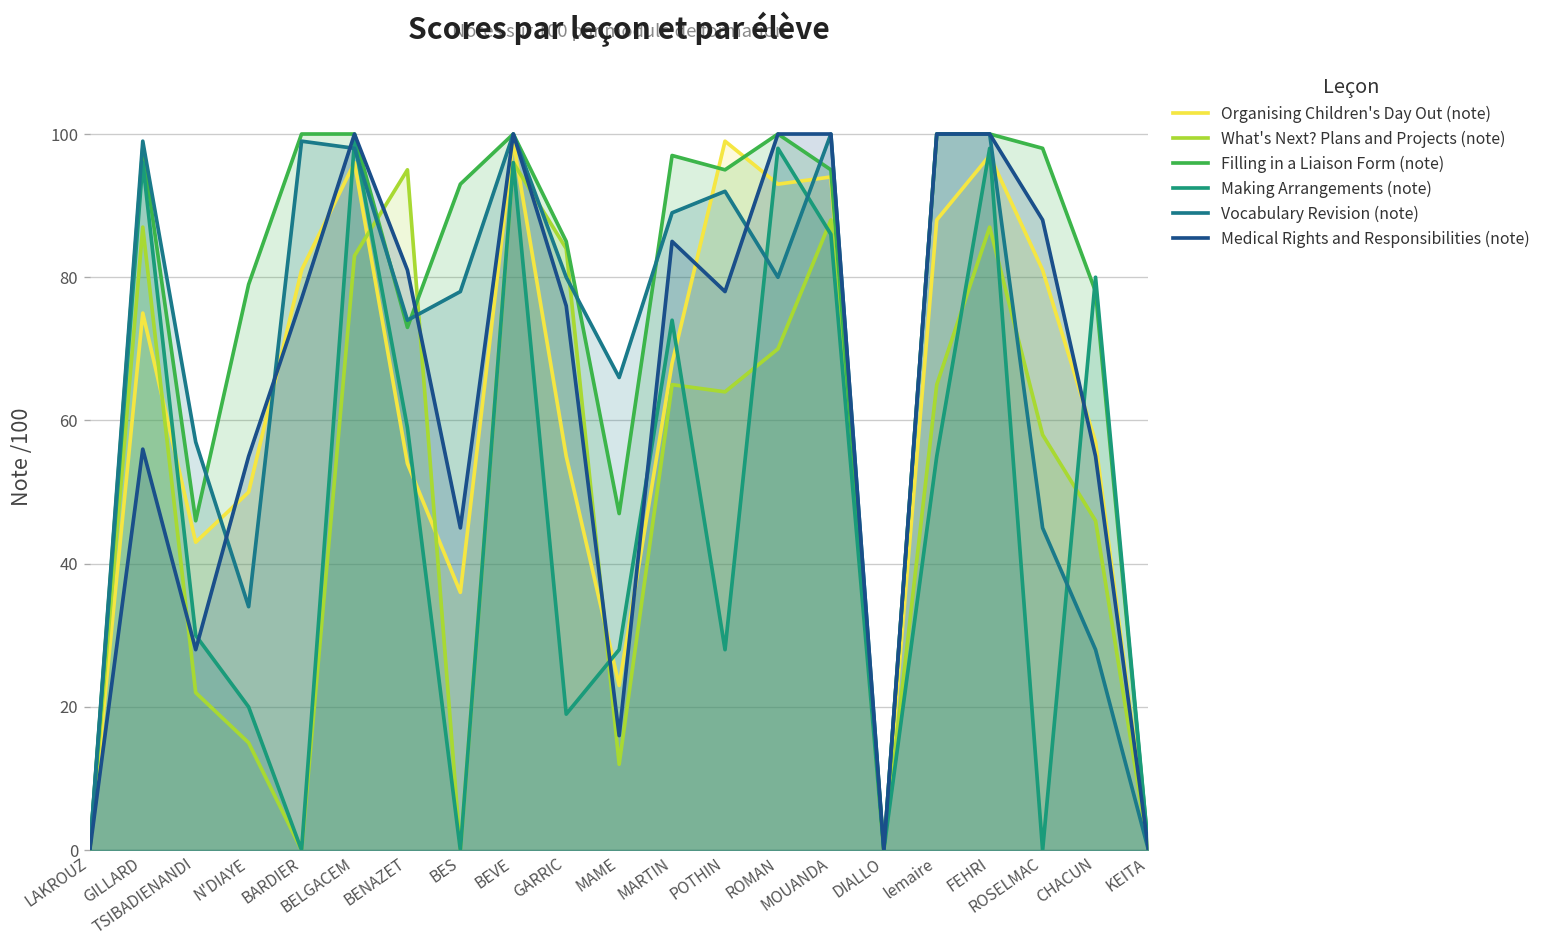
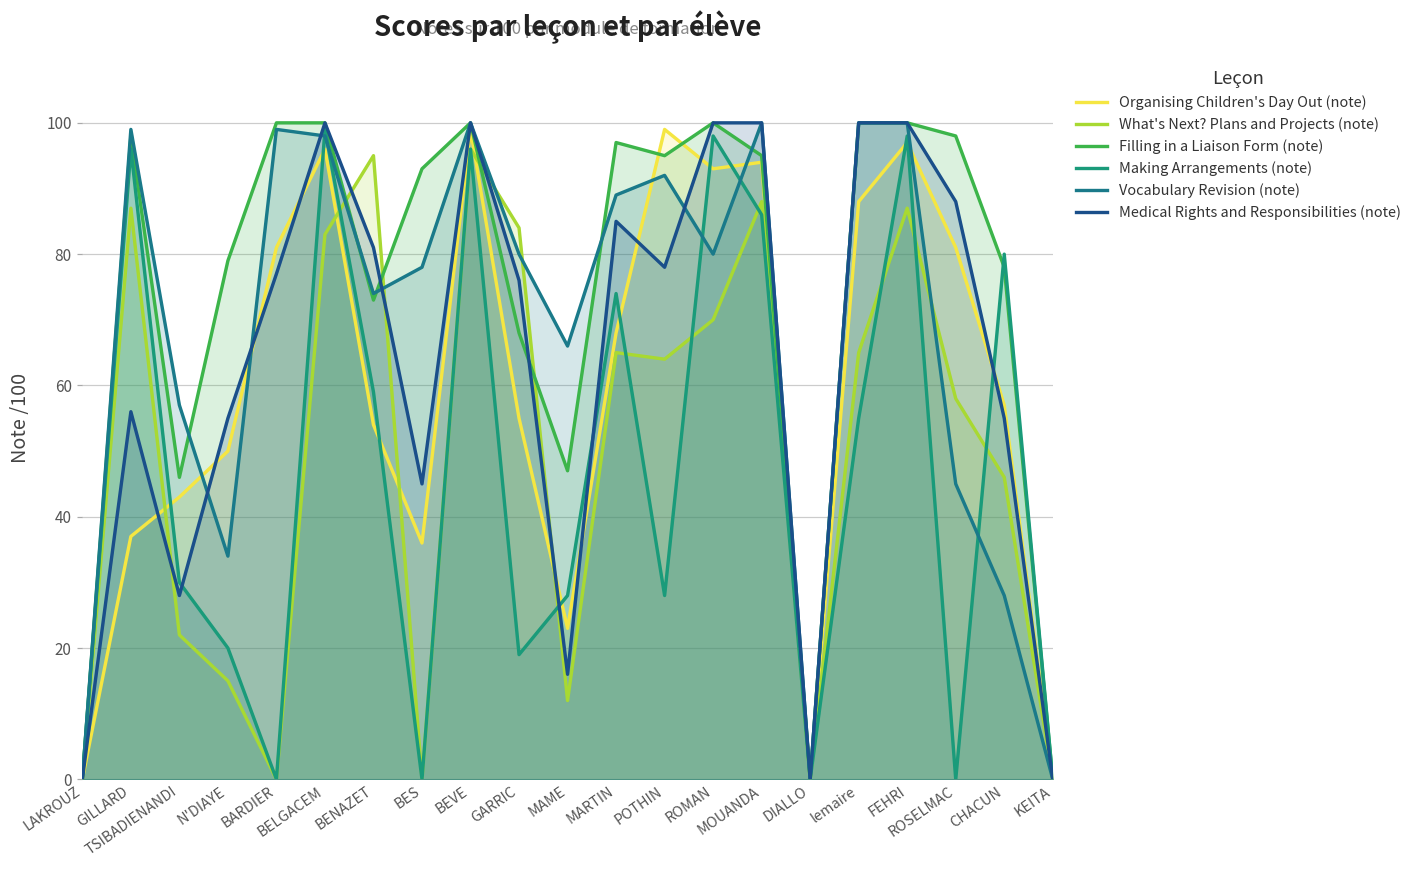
  {
    "Organising Children's Day Out (note)": {
-     "GILLARD": 75,
+     "GILLARD": 37,
      "TSIBADIENANDI": 43,
      "N'DIAYE": 50,
      "BARDIER": 81,
      "BELGACEM": 96,
      "BENAZET": 54,
      "BES": 36,
      "BEVE": 99,
      "GARRIC": 55,
      "MAME": 23,
      "MARTIN": 68,
      "POTHIN": 99,
      "ROMAN": 93,
      "MOUANDA": 94,
      "lemaire": 88,
      "FEHRI": 97,
      "ROSELMAC": 81,
      "CHACUN": 57
    },
    "What's Next? Plans and Projects (note)": {
      "GILLARD": 87,
      "TSIBADIENANDI": 22,
      "N'DIAYE": 15,
      "BELGACEM": 83,
      "BENAZET": 95,
      "GARRIC": 84,
      "MAME": 12,
      "MARTIN": 65,
      "POTHIN": 64,
      "ROMAN": 70,
      "MOUANDA": 88,
      "lemaire": 65,
      "FEHRI": 87,
      "ROSELMAC": 58,
      "CHACUN": 46
    },
    "Filling in a Liaison Form (note)": {
      "GILLARD": 98,
      "TSIBADIENANDI": 46,
      "N'DIAYE": 79,
      "BARDIER": 100,
      "BENAZET": 73,
      "BES": 93,
-     "GARRIC": 85,
+     "GARRIC": 68,
      "MAME": 47,
      "MARTIN": 97,
      "POTHIN": 95,
      "MOUANDA": 95,
      "ROSELMAC": 98,
      "CHACUN": 78
    }
  }
